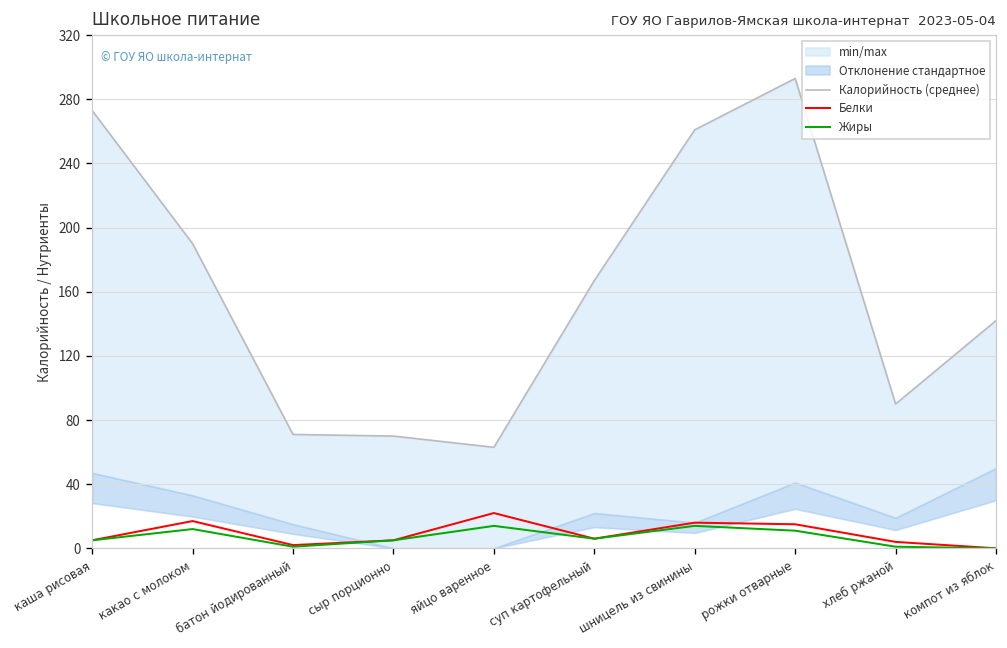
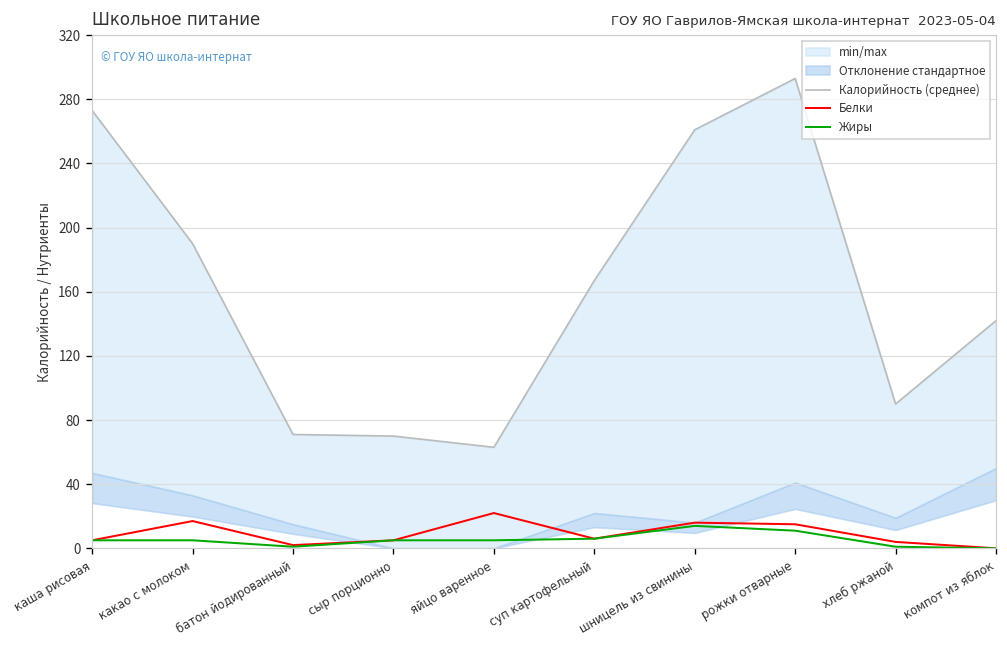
  {
    "Белки": {
      "какао с молоком": 17,
      "яйцо варенное": 22,
      "рожки отварные": 15,
      "хлеб ржаной": 4
    },
    "Жиры": {
-     "какао с молоком": 12,
-     "яйцо варенное": 14,
+     "какао с молоком": 5,
+     "яйцо варенное": 5,
      "шницель из свинины": 14,
      "рожки отварные": 11,
      "хлеб ржаной": 1
    }
  }
